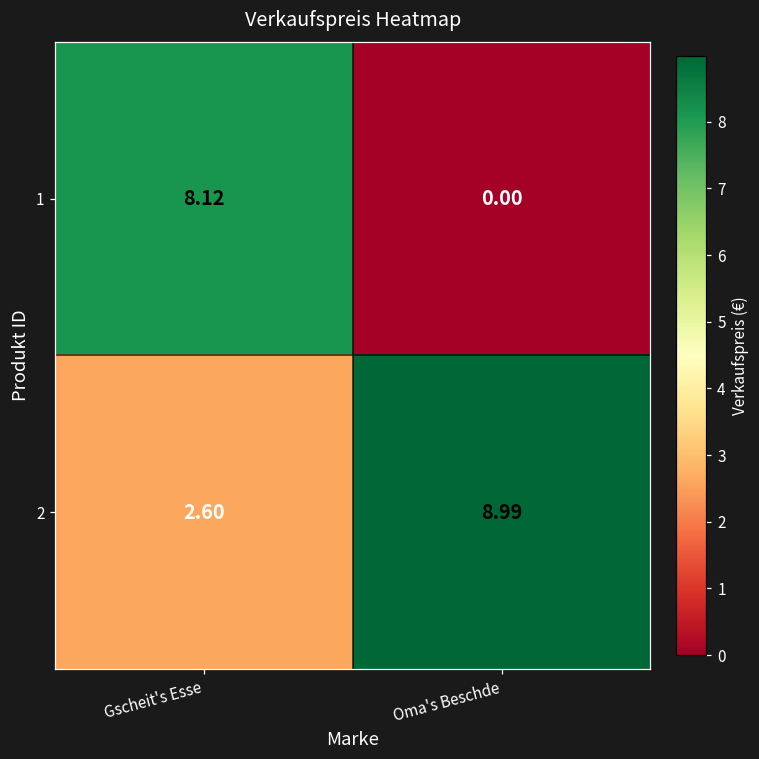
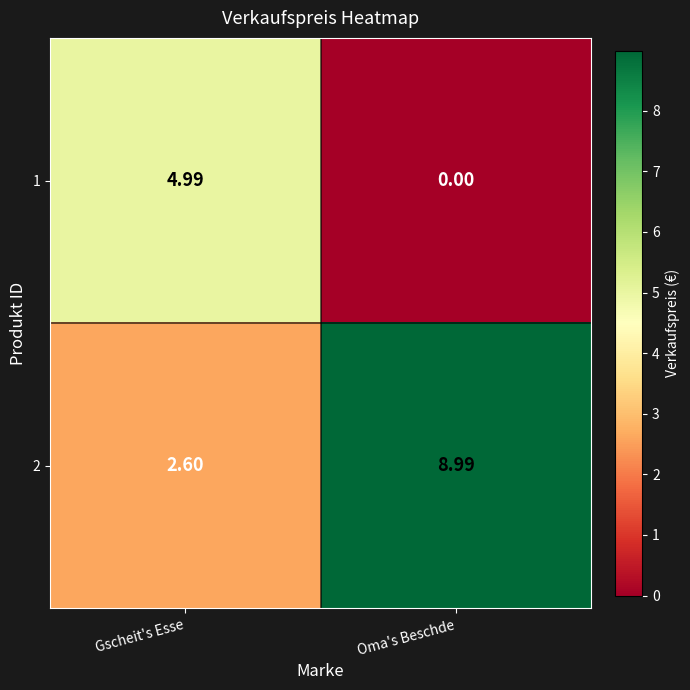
  {
    "1": {
-     "Gscheit's Esse": 8.12,
+     "Gscheit's Esse": 4.99,
      "Oma's Beschde": 0.00
    },
    "2": {
      "Gscheit's Esse": 2.60,
      "Oma's Beschde": 8.99
    }
  }
